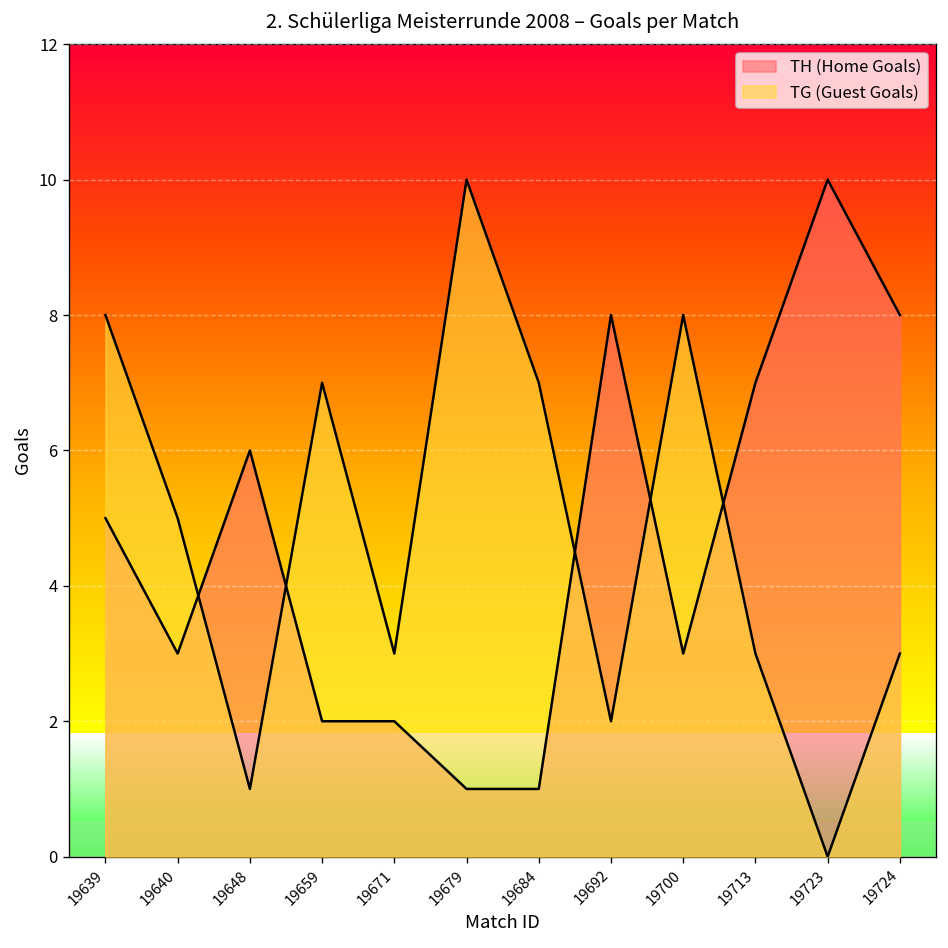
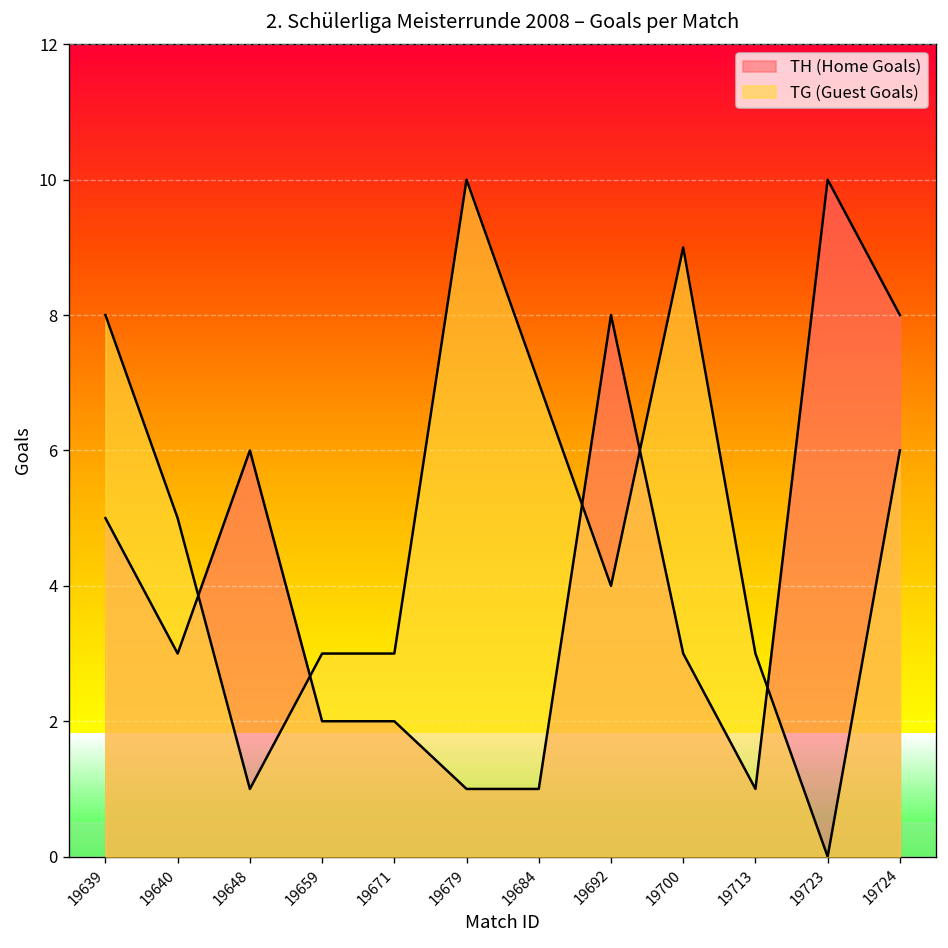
  {
    "TH (Home Goals)": {
      "19639": 5,
      "19640": 3,
      "19648": 6,
      "19659": 2,
      "19671": 2,
      "19679": 1,
      "19684": 1,
      "19692": 8,
      "19700": 3,
-     "19713": 7,
+     "19713": 1,
      "19723": 10,
      "19724": 8
    },
    "TG (Guest Goals)": {
      "19639": 8,
      "19640": 5,
      "19648": 1,
-     "19659": 7,
+     "19659": 3,
      "19671": 3,
      "19679": 10,
      "19684": 7,
-     "19692": 2,
-     "19700": 8,
+     "19692": 4,
+     "19700": 9,
      "19713": 3,
-     "19724": 3
+     "19724": 6
    }
  }
